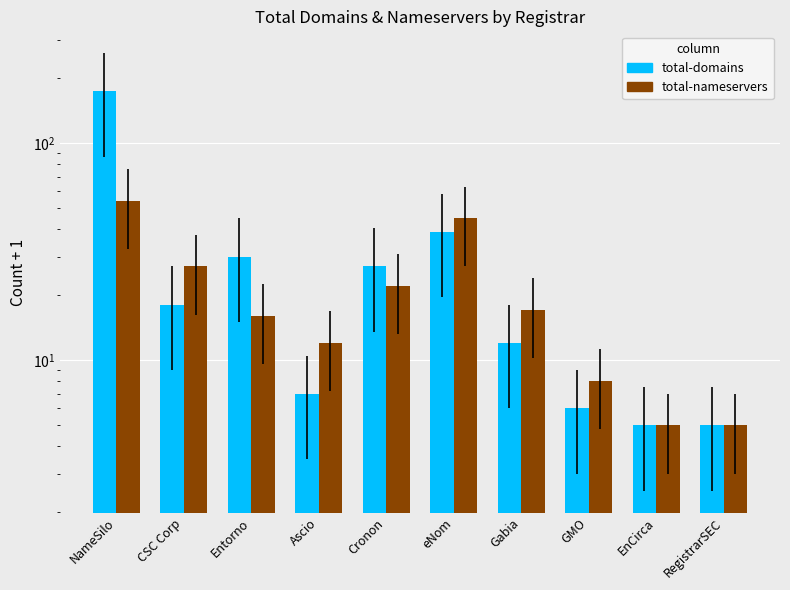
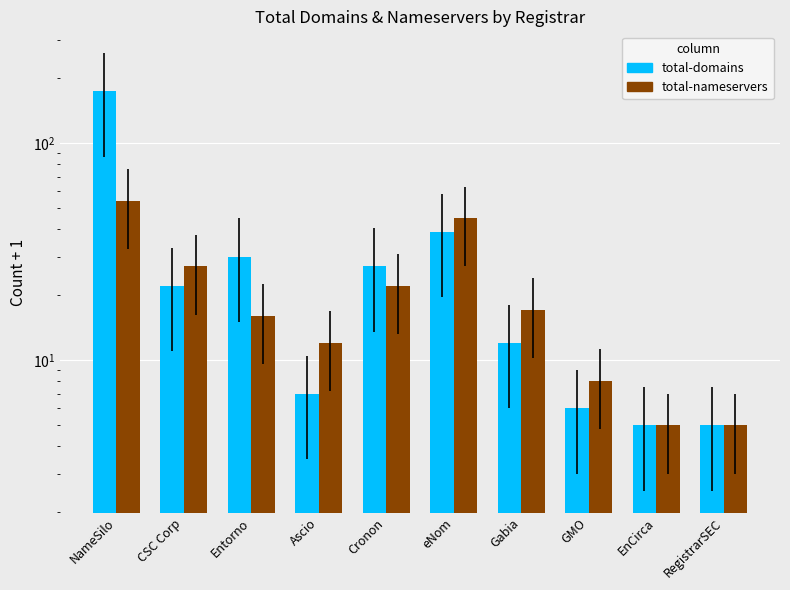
  {
    "total-domains": {
      "NameSilo": 170,
-     "CSC Corp": 18,
+     "CSC Corp": 22,
      "Entorno": 30,
      "Ascio": 7,
      "Cronon": 27,
      "eNom": 39,
      "Gabia": 12,
      "GMO": 6,
      "EnCirca": 5,
      "RegistrarSEC": 5
    },
    "total-nameservers": {
      "NameSilo": 54,
      "CSC Corp": 27,
      "Entorno": 16,
      "Ascio": 12,
      "Cronon": 22,
      "eNom": 45,
      "Gabia": 17,
      "GMO": 8,
      "EnCirca": 5,
      "RegistrarSEC": 5
    }
  }
